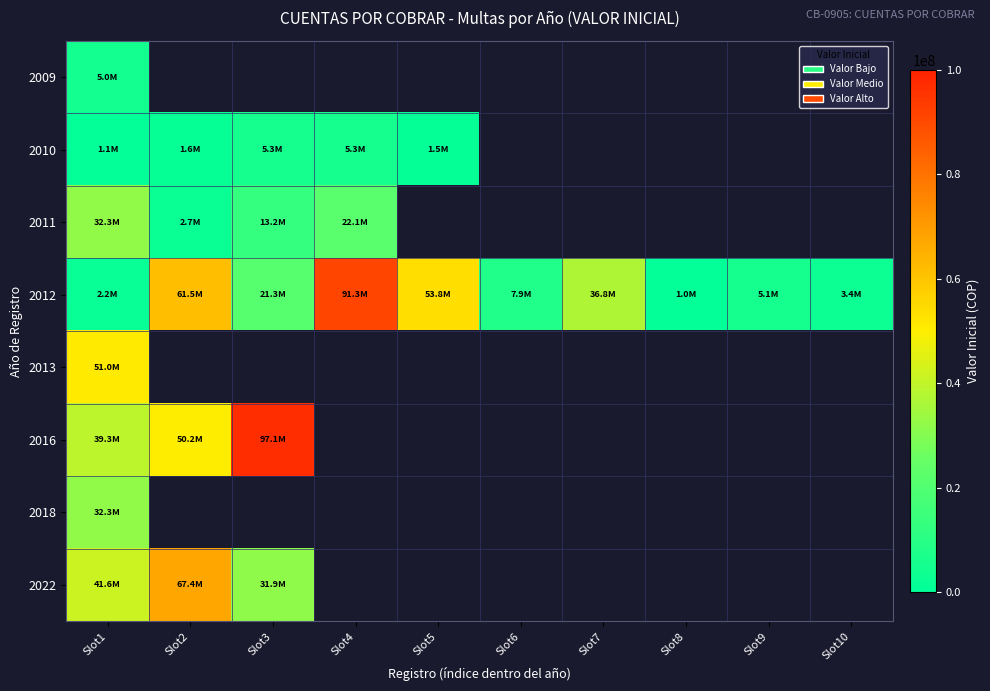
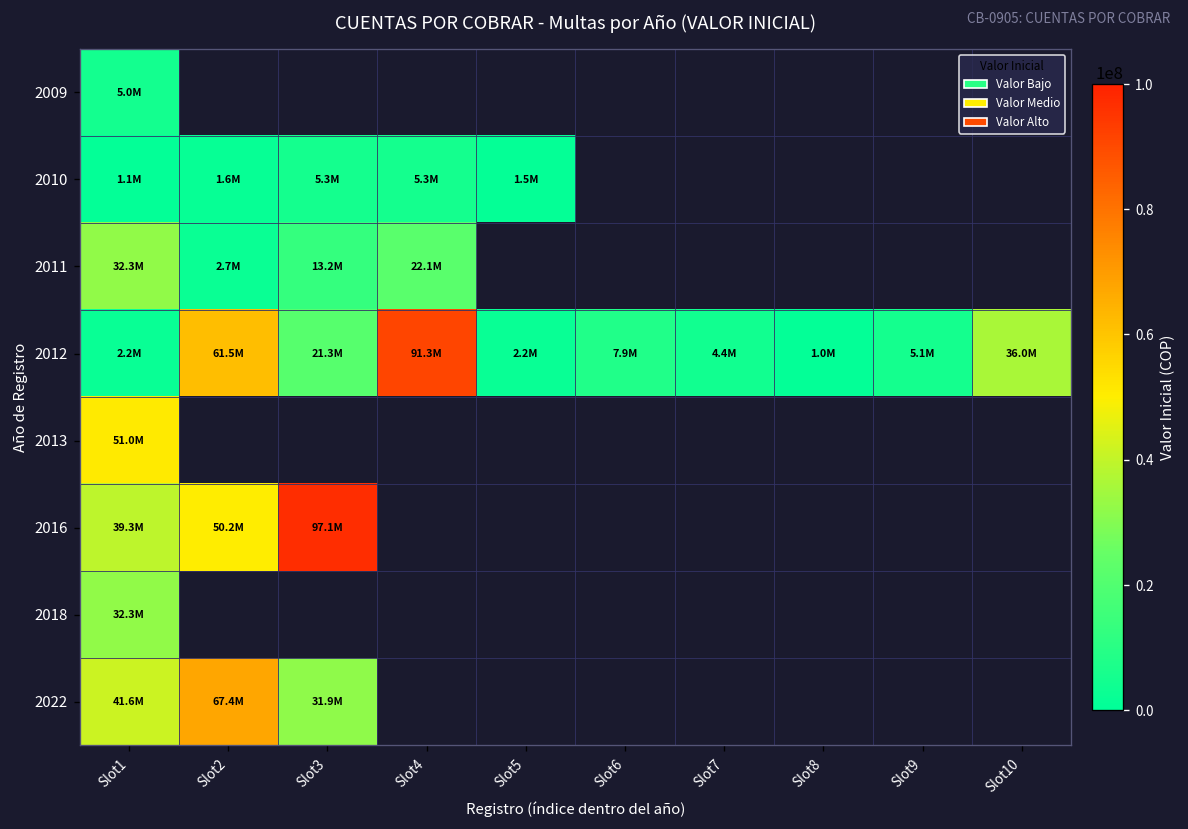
  {
    "2009": {
      "Slot1": "5.0M"
    },
    "2010": {
      "Slot1": "1.1M",
      "Slot2": "1.6M",
      "Slot3": "5.3M",
      "Slot4": "5.3M",
      "Slot5": "1.5M"
    },
    "2011": {
      "Slot1": "32.3M",
      "Slot2": "2.7M",
      "Slot3": "13.2M",
      "Slot4": "22.1M"
    },
    "2012": {
      "Slot1": "2.2M",
      "Slot2": "61.5M",
      "Slot3": "21.3M",
      "Slot4": "91.3M",
-     "Slot5": "53.8M",
+     "Slot5": "2.2M",
      "Slot6": "7.9M",
-     "Slot7": "36.8M",
+     "Slot7": "4.4M",
      "Slot8": "1.0M",
      "Slot9": "5.1M",
-     "Slot10": "3.4M"
+     "Slot10": "36.0M"
    },
    "2013": {
      "Slot1": "51.0M"
    },
    "2016": {
      "Slot1": "39.3M",
      "Slot2": "50.2M",
      "Slot3": "97.1M"
    },
    "2018": {
      "Slot1": "32.3M"
    },
    "2022": {
      "Slot1": "41.6M",
      "Slot2": "67.4M",
      "Slot3": "31.9M"
    }
  }
